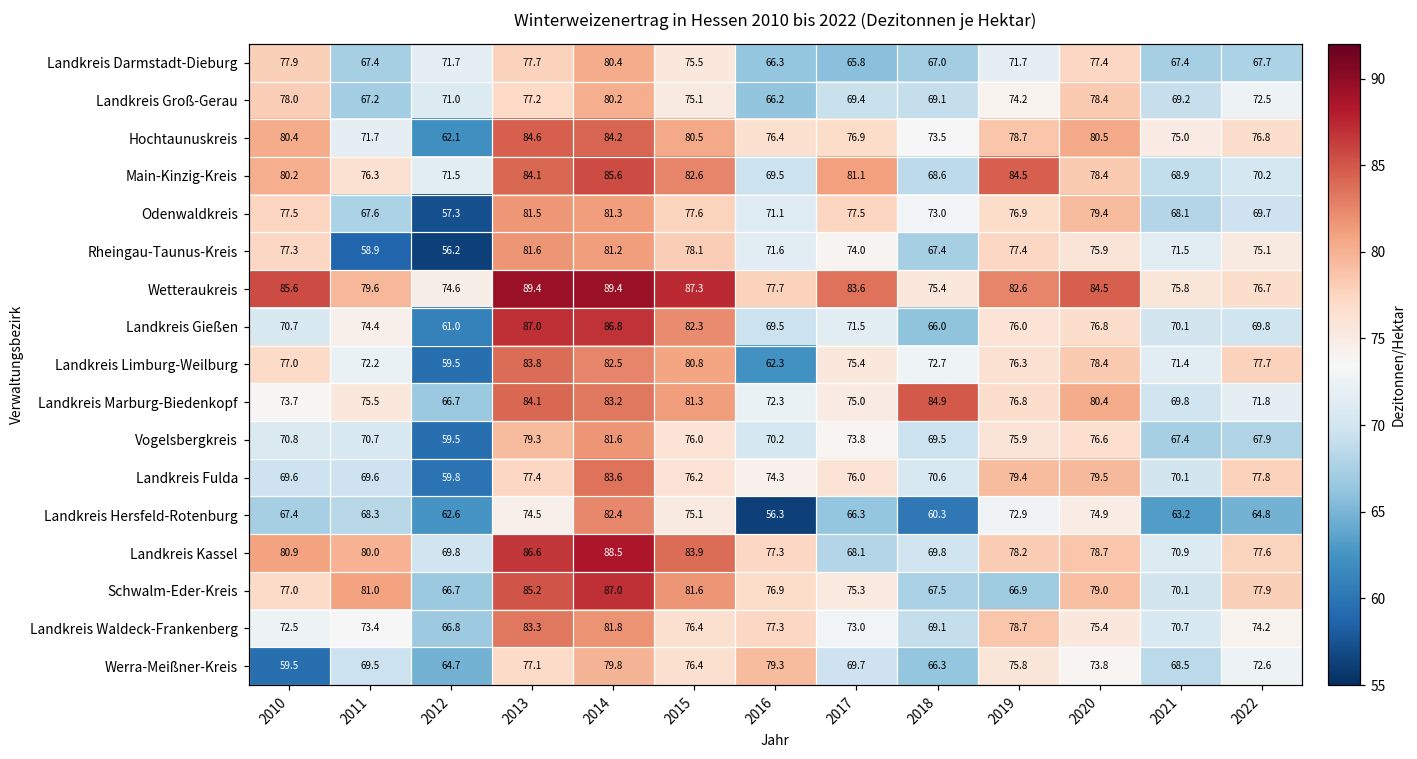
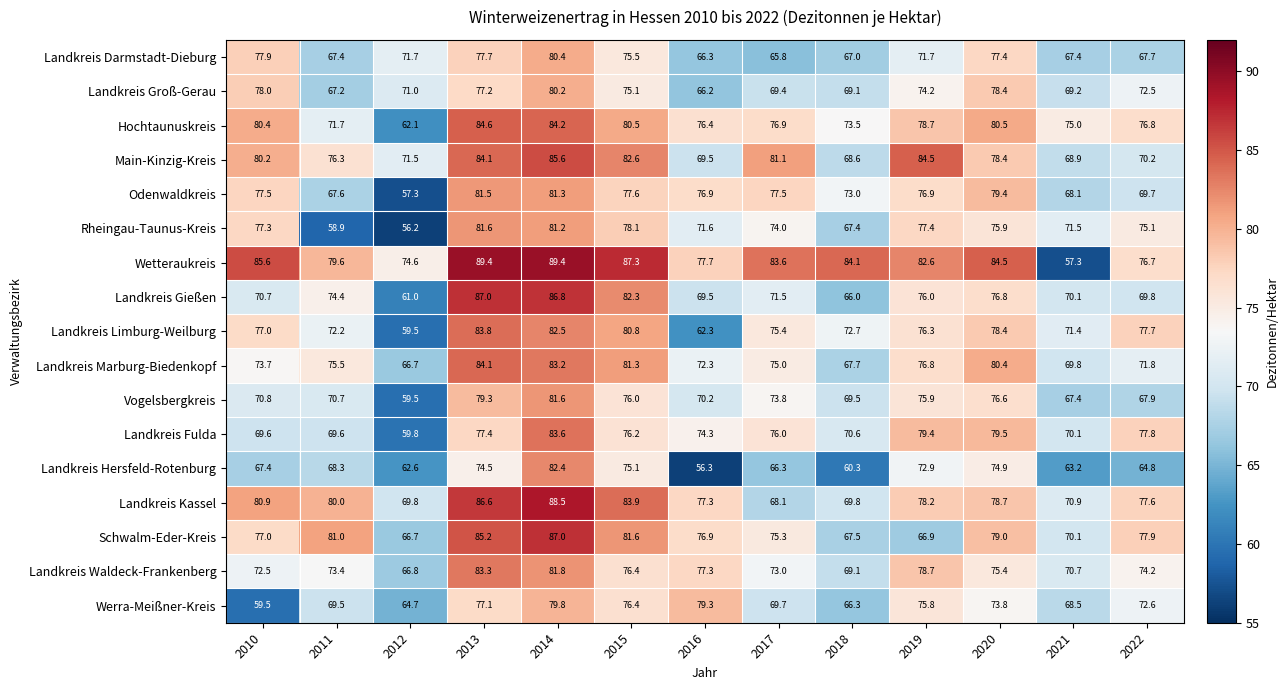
  {
    "Odenwaldkreis": {
      "2010": 77.5,
      "2011": 67.6,
      "2012": 57.3,
      "2013": 81.5,
      "2014": 81.3,
      "2015": 77.6,
-     "2016": 71.1,
+     "2016": 76.9,
      "2017": 77.5,
      "2018": 73.0,
      "2019": 76.9,
      "2020": 79.4,
      "2021": 68.1,
      "2022": 69.7
    },
    "Wetteraukreis": {
      "2010": 85.6,
      "2011": 79.6,
      "2012": 74.6,
      "2013": 89.4,
      "2014": 89.4,
      "2015": 87.3,
      "2016": 77.7,
      "2017": 83.6,
-     "2018": 75.4,
+     "2018": 84.1,
      "2019": 82.6,
      "2020": 84.5,
-     "2021": 75.8,
+     "2021": 57.3,
      "2022": 76.7
    },
    "Landkreis Marburg-Biedenkopf": {
      "2010": 73.7,
      "2011": 75.5,
      "2012": 66.7,
      "2013": 84.1,
      "2014": 83.2,
      "2015": 81.3,
      "2016": 72.3,
      "2017": 75.0,
-     "2018": 84.9,
+     "2018": 67.7,
      "2019": 76.8,
      "2020": 80.4,
      "2021": 69.8,
      "2022": 71.8
    }
  }
